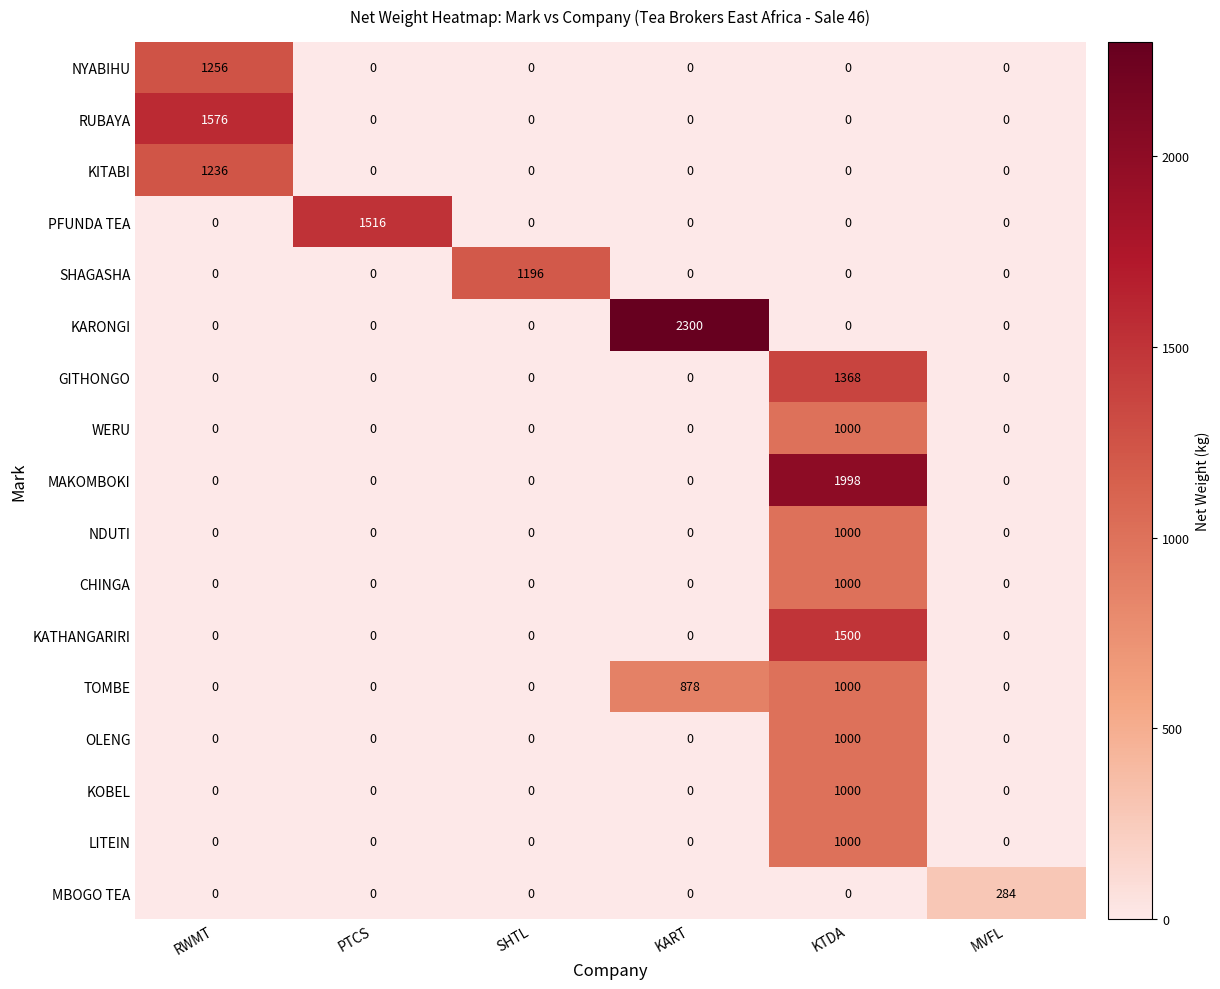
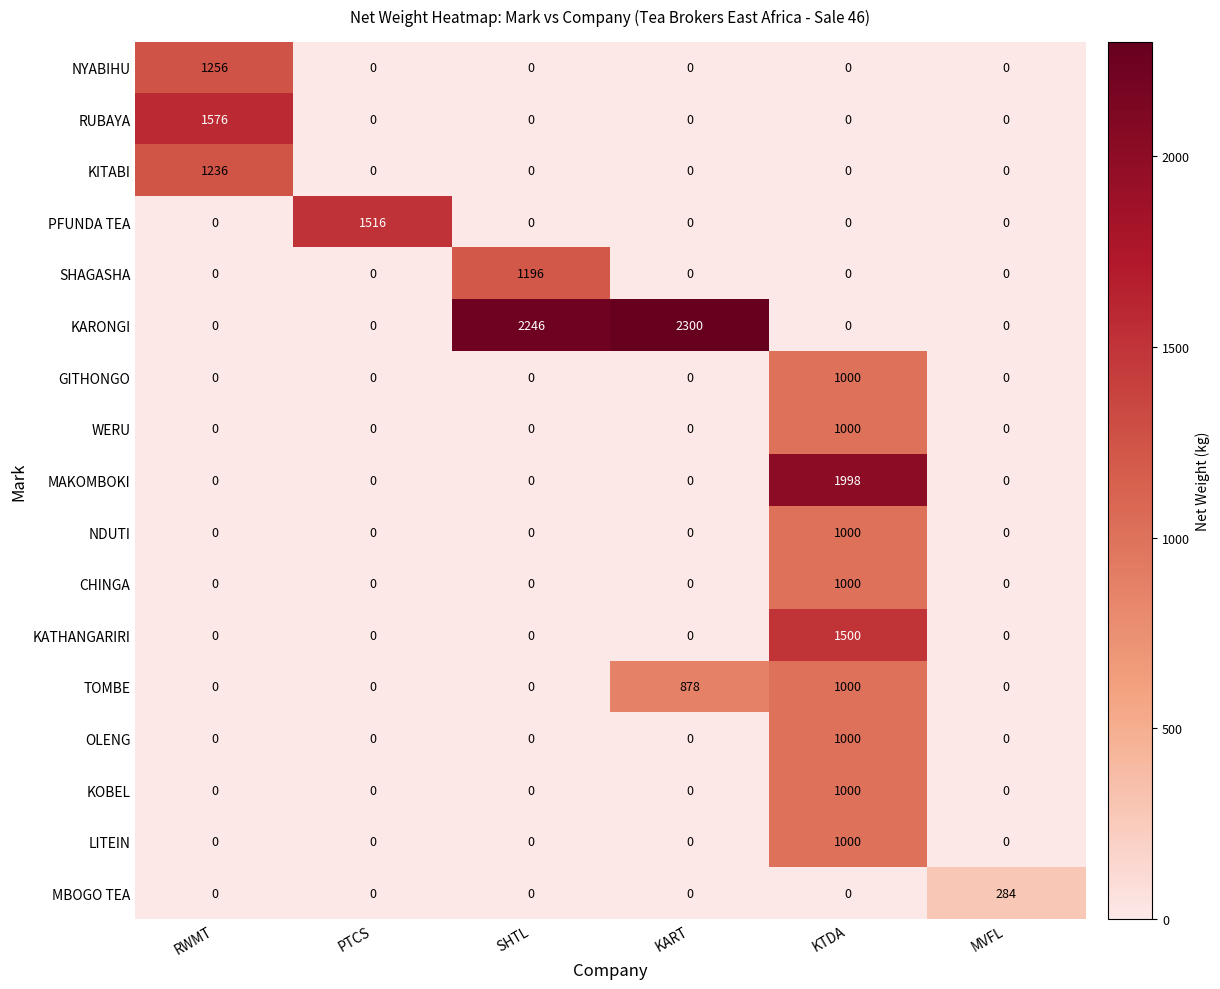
  {
    "NYABIHU": {
      "RWMT": 1256,
      "PTCS": 0,
      "SHTL": 0,
      "KART": 0,
      "KTDA": 0,
      "MVFL": 0
    },
    "RUBAYA": {
      "RWMT": 1576,
      "PTCS": 0,
      "SHTL": 0,
      "KART": 0,
      "KTDA": 0,
      "MVFL": 0
    },
    "KITABI": {
      "RWMT": 1236,
      "PTCS": 0,
      "SHTL": 0,
      "KART": 0,
      "KTDA": 0,
      "MVFL": 0
    },
    "PFUNDA TEA": {
      "RWMT": 0,
      "PTCS": 1516,
      "SHTL": 0,
      "KART": 0,
      "KTDA": 0,
      "MVFL": 0
    },
    "SHAGASHA": {
      "RWMT": 0,
      "PTCS": 0,
      "SHTL": 1196,
      "KART": 0,
      "KTDA": 0,
      "MVFL": 0
    },
    "KARONGI": {
      "RWMT": 0,
      "PTCS": 0,
-     "SHTL": 0,
+     "SHTL": 2246,
      "KART": 2300,
      "KTDA": 0,
      "MVFL": 0
    },
    "GITHONGO": {
      "RWMT": 0,
      "PTCS": 0,
      "SHTL": 0,
      "KART": 0,
-     "KTDA": 1368,
+     "KTDA": 1000,
      "MVFL": 0
    },
    "WERU": {
      "RWMT": 0,
      "PTCS": 0,
      "SHTL": 0,
      "KART": 0,
      "KTDA": 1000,
      "MVFL": 0
    },
    "MAKOMBOKI": {
      "RWMT": 0,
      "PTCS": 0,
      "SHTL": 0,
      "KART": 0,
      "KTDA": 1998,
      "MVFL": 0
    },
    "NDUTI": {
      "RWMT": 0,
      "PTCS": 0,
      "SHTL": 0,
      "KART": 0,
      "KTDA": 1000,
      "MVFL": 0
    },
    "CHINGA": {
      "RWMT": 0,
      "PTCS": 0,
      "SHTL": 0,
      "KART": 0,
      "KTDA": 1000,
      "MVFL": 0
    },
    "KATHANGARIRI": {
      "RWMT": 0,
      "PTCS": 0,
      "SHTL": 0,
      "KART": 0,
      "KTDA": 1500,
      "MVFL": 0
    },
    "TOMBE": {
      "RWMT": 0,
      "PTCS": 0,
      "SHTL": 0,
      "KART": 878,
      "KTDA": 1000,
      "MVFL": 0
    },
    "OLENG": {
      "RWMT": 0,
      "PTCS": 0,
      "SHTL": 0,
      "KART": 0,
      "KTDA": 1000,
      "MVFL": 0
    },
    "KOBEL": {
      "RWMT": 0,
      "PTCS": 0,
      "SHTL": 0,
      "KART": 0,
      "KTDA": 1000,
      "MVFL": 0
    },
    "LITEIN": {
      "RWMT": 0,
      "PTCS": 0,
      "SHTL": 0,
      "KART": 0,
      "KTDA": 1000,
      "MVFL": 0
    },
    "MBOGO TEA": {
      "RWMT": 0,
      "PTCS": 0,
      "SHTL": 0,
      "KART": 0,
      "KTDA": 0,
      "MVFL": 284
    }
  }
